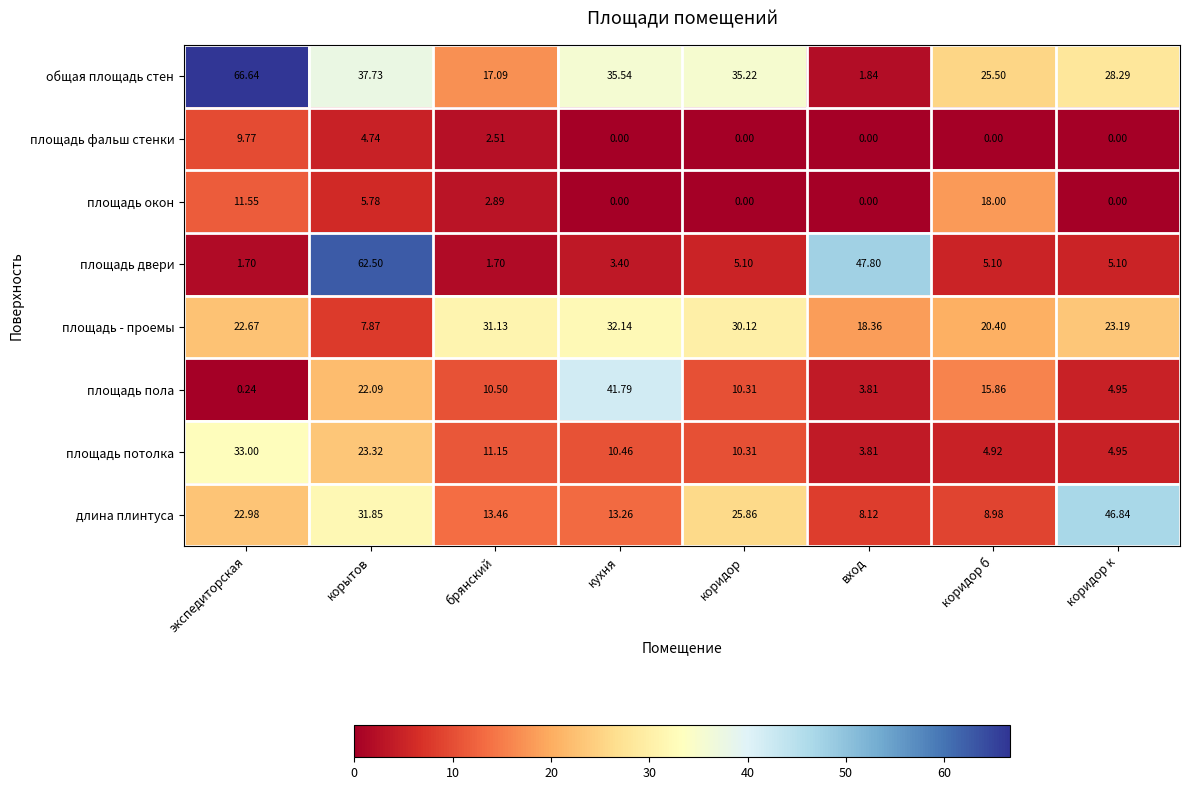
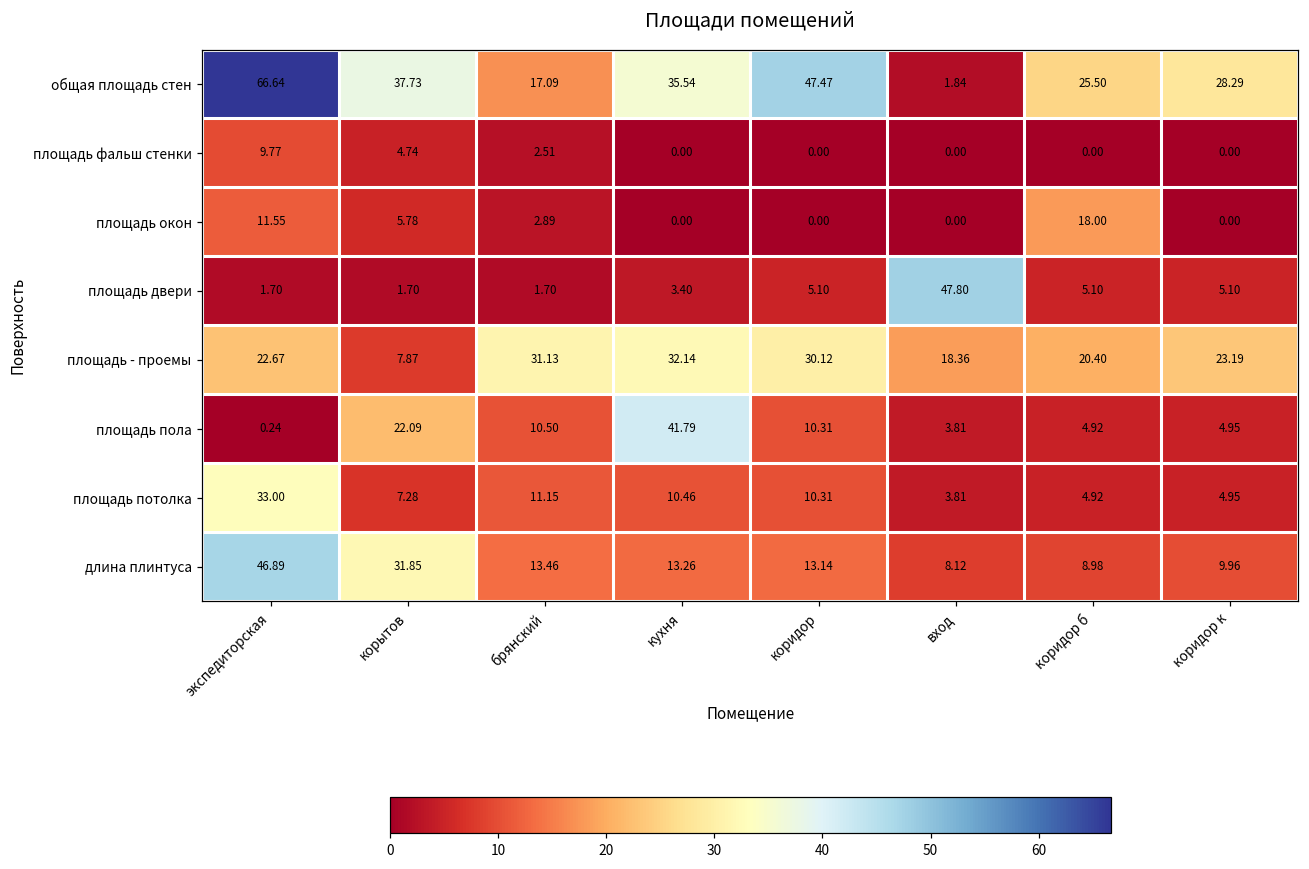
  {
    "общая площадь стен": {
      "экспедиторская": 66.64,
      "корытов": 37.73,
      "брянский": 17.09,
      "кухня": 35.54,
-     "коридор": 35.22,
+     "коридор": 47.47,
      "вход": 1.84,
      "коридор б": 25.50,
      "коридор к": 28.29
    },
    "площадь фальш стенки": {
      "экспедиторская": 9.77,
      "корытов": 4.74,
      "брянский": 2.51,
      "кухня": 0.00,
      "коридор": 0.00,
      "вход": 0.00,
      "коридор б": 0.00,
      "коридор к": 0.00
    },
    "площадь окон": {
      "экспедиторская": 11.55,
      "корытов": 5.78,
      "брянский": 2.89,
      "кухня": 0.00,
      "коридор": 0.00,
      "вход": 0.00,
      "коридор б": 18.00,
      "коридор к": 0.00
    },
    "площадь двери": {
      "экспедиторская": 1.70,
-     "корытов": 62.50,
+     "корытов": 1.70,
      "брянский": 1.70,
      "кухня": 3.40,
      "коридор": 5.10,
      "вход": 47.80,
      "коридор б": 5.10,
      "коридор к": 5.10
    },
    "площадь - проемы": {
      "экспедиторская": 22.67,
      "корытов": 7.87,
      "брянский": 31.13,
      "кухня": 32.14,
      "коридор": 30.12,
      "вход": 18.36,
      "коридор б": 20.40,
      "коридор к": 23.19
    },
    "площадь пола": {
      "экспедиторская": 0.24,
      "корытов": 22.09,
      "брянский": 10.50,
      "кухня": 41.79,
      "коридор": 10.31,
      "вход": 3.81,
-     "коридор б": 15.86,
+     "коридор б": 4.92,
      "коридор к": 4.95
    },
    "площадь потолка": {
      "экспедиторская": 33.00,
-     "корытов": 23.32,
+     "корытов": 7.28,
      "брянский": 11.15,
      "кухня": 10.46,
      "коридор": 10.31,
      "вход": 3.81,
      "коридор б": 4.92,
      "коридор к": 4.95
    },
    "длина плинтуса": {
-     "экспедиторская": 22.98,
+     "экспедиторская": 46.89,
      "корытов": 31.85,
      "брянский": 13.46,
      "кухня": 13.26,
-     "коридор": 25.86,
+     "коридор": 13.14,
      "вход": 8.12,
      "коридор б": 8.98,
-     "коридор к": 46.84
+     "коридор к": 9.96
    }
  }
